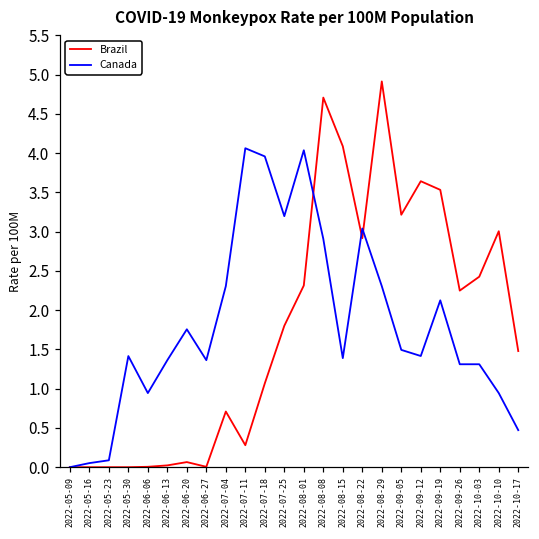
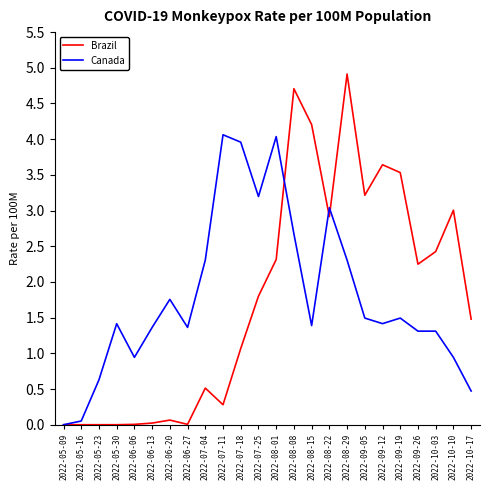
  {
    "Brazil": {
      "2022-05-16": 0.0,
      "2022-05-23": 0.0,
      "2022-05-30": 0.0,
      "2022-06-06": 0.0,
      "2022-06-13": 0.0,
      "2022-06-20": 0.1,
      "2022-06-27": 0.0,
-     "2022-07-04": 0.7,
+     "2022-07-04": 0.5,
      "2022-07-11": 0.3,
      "2022-07-18": 1.1,
      "2022-07-25": 1.8,
      "2022-08-01": 2.3,
      "2022-08-08": 4.7,
-     "2022-08-15": 4.1,
+     "2022-08-15": 4.2,
      "2022-08-22": 2.9,
      "2022-08-29": 4.9,
      "2022-09-05": 3.2,
      "2022-09-12": 3.6,
      "2022-09-19": 3.5,
      "2022-09-26": 2.2,
      "2022-10-03": 2.4,
      "2022-10-10": 3.0,
      "2022-10-17": 1.5
    },
    "Canada": {
      "2022-05-16": 0.1,
-     "2022-05-23": 0.1,
+     "2022-05-23": 0.6,
      "2022-05-30": 1.4,
      "2022-06-06": 0.9,
      "2022-06-13": 1.4,
      "2022-06-20": 1.8,
      "2022-06-27": 1.4,
      "2022-07-04": 2.3,
      "2022-07-11": 4.1,
      "2022-07-18": 4.0,
      "2022-07-25": 3.2,
      "2022-08-01": 4.0,
-     "2022-08-08": 2.9,
+     "2022-08-08": 2.7,
      "2022-08-15": 1.4,
      "2022-08-22": 3.0,
      "2022-08-29": 2.3,
      "2022-09-05": 1.5,
      "2022-09-12": 1.4,
-     "2022-09-19": 2.1,
+     "2022-09-19": 1.5,
      "2022-09-26": 1.3,
      "2022-10-03": 1.3,
      "2022-10-10": 0.9,
      "2022-10-17": 0.5
    }
  }
